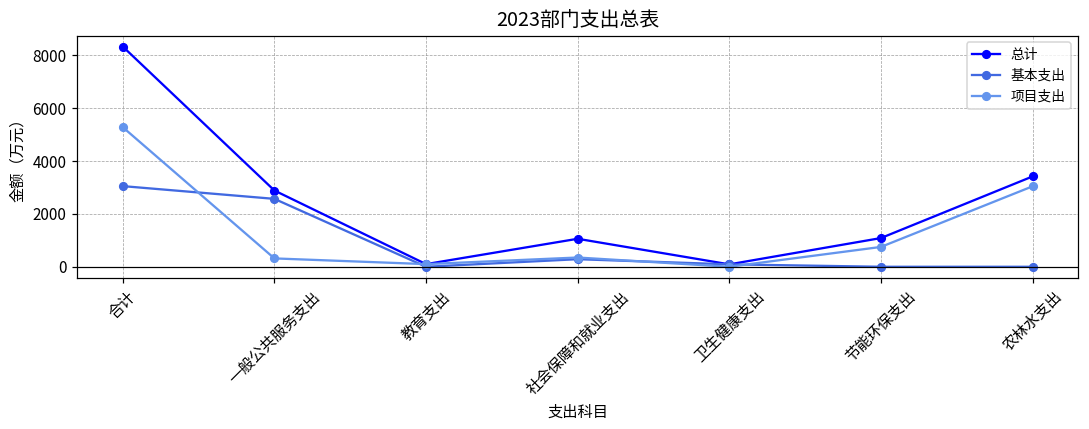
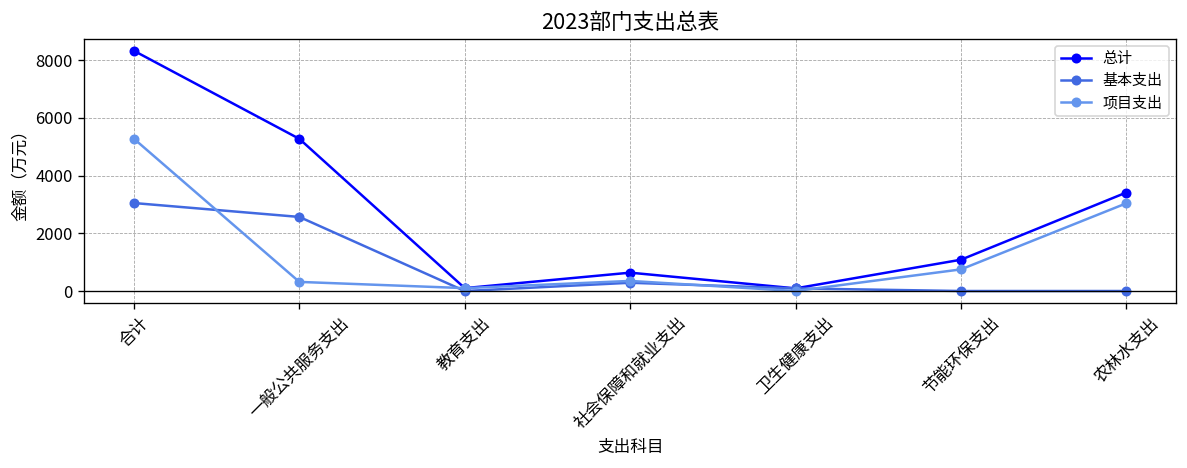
  {
    "总计": {
      "合计": 8300,
-     "一般公共服务支出": 2900,
-     "社会保障和就业支出": 1100,
+     "一般公共服务支出": 5300,
+     "社会保障和就业支出": 600,
      "节能环保支出": 1100,
      "农林水支出": 3400
    }
  }
